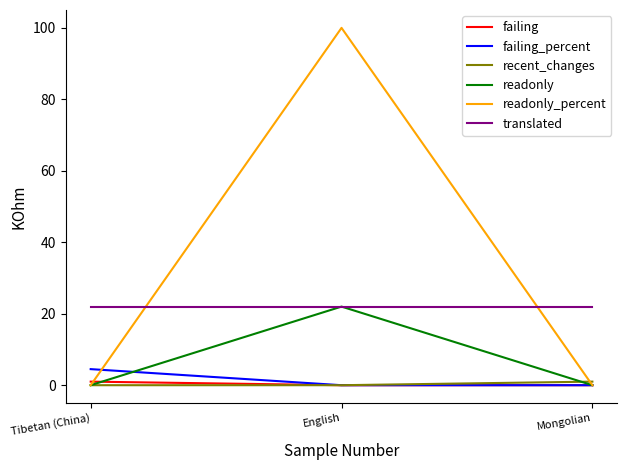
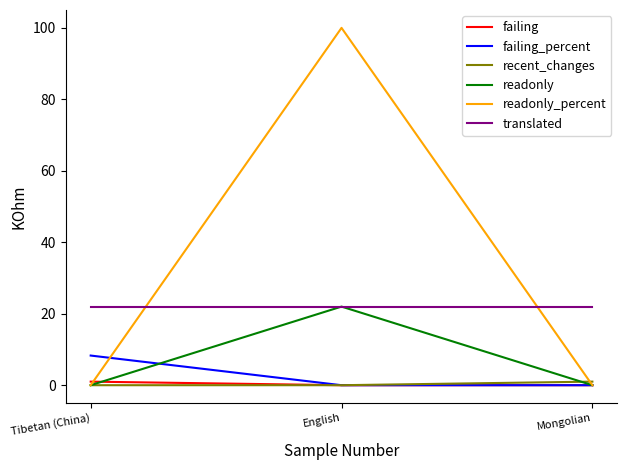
  {
    "failing": {
      "Tibetan (China)": 1
    },
    "failing_percent": {
-     "Tibetan (China)": 5
+     "Tibetan (China)": 8
    },
    "recent_changes": {
      "Mongolian": 1
    },
    "readonly_percent": {
      "English": 100
    },
    "translated": {
      "Tibetan (China)": 22,
      "Mongolian": 22
    }
  }
